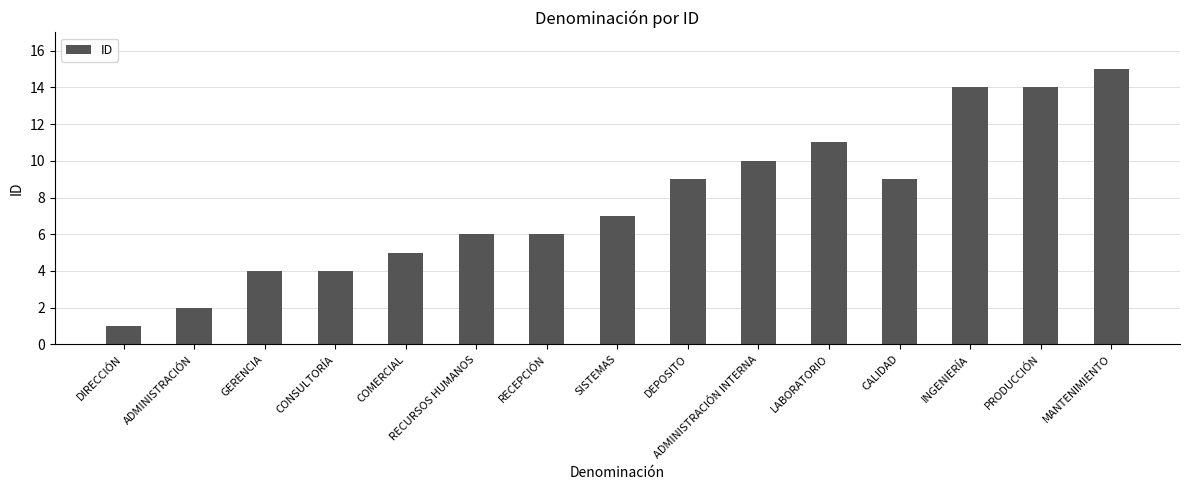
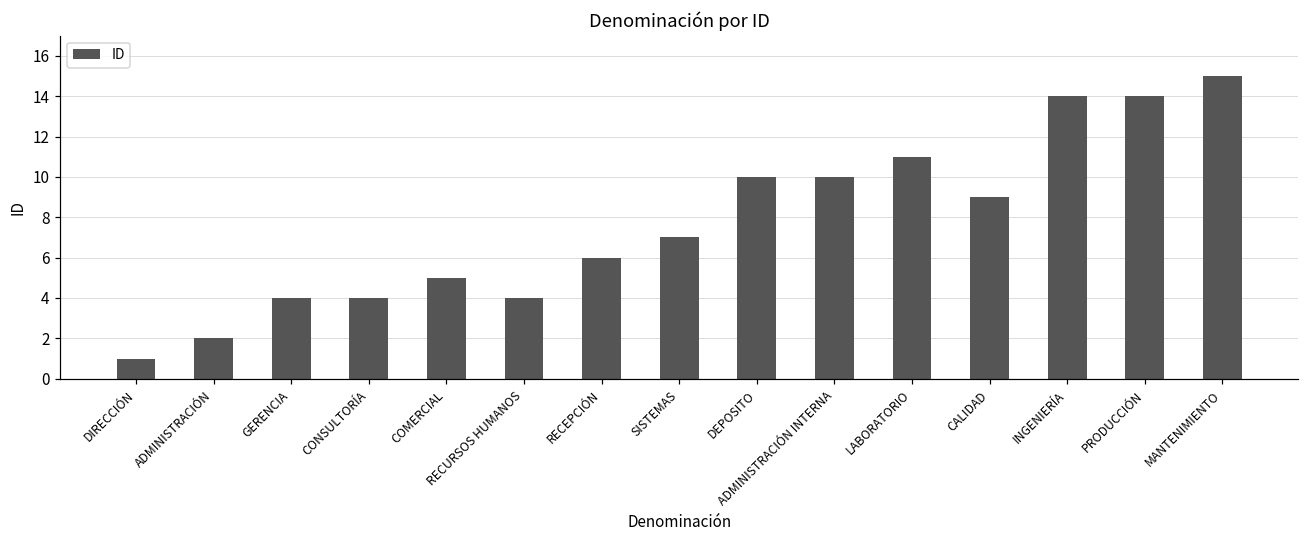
  {
    "DIRECCIÓN": 1,
    "ADMINISTRACIÓN": 2,
    "GERENCIA": 4,
    "CONSULTORÍA": 4,
    "COMERCIAL": 5,
-   "RECURSOS HUMANOS": 6,
+   "RECURSOS HUMANOS": 4,
    "RECEPCIÓN": 6,
    "SISTEMAS": 7,
-   "DEPOSITO": 9,
+   "DEPOSITO": 10,
    "ADMINISTRACIÓN INTERNA": 10,
    "LABORATORIO": 11,
    "CALIDAD": 9,
    "INGENIERÍA": 14,
    "PRODUCCIÓN": 14,
    "MANTENIMIENTO": 15
  }
